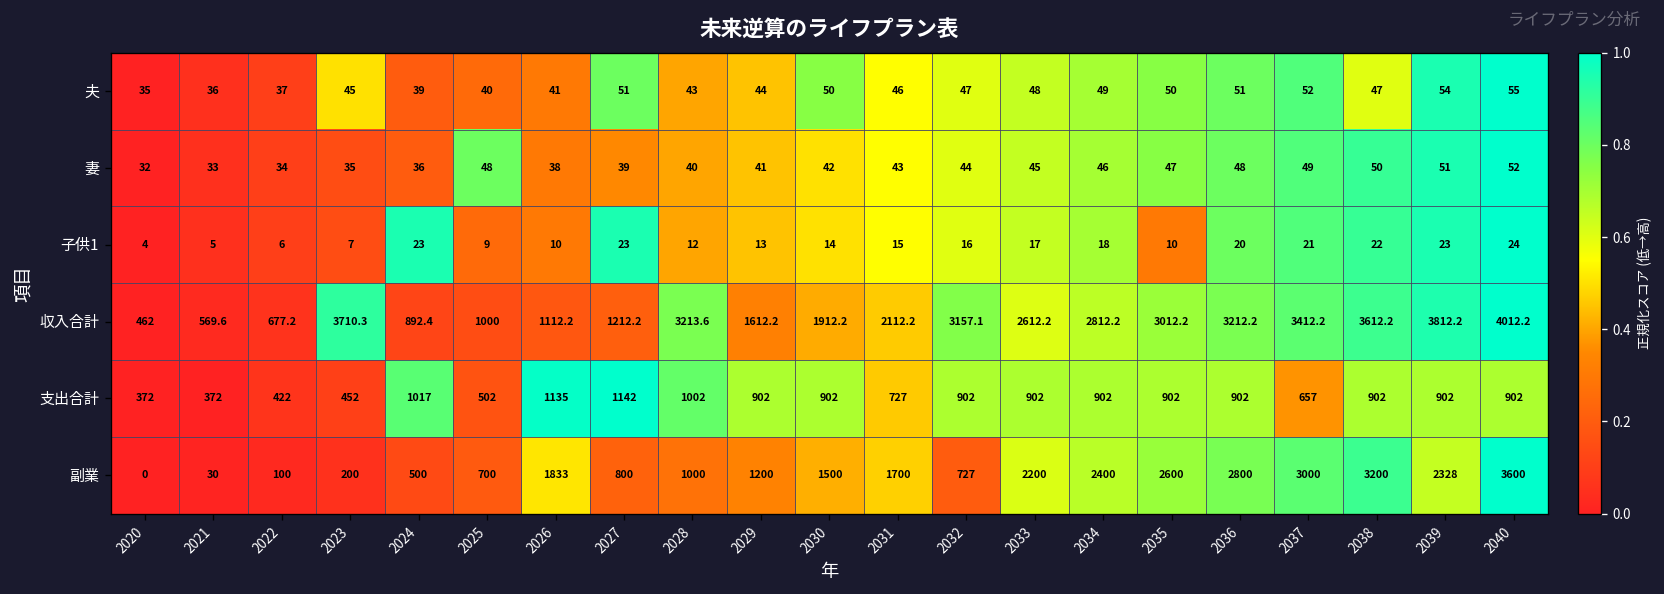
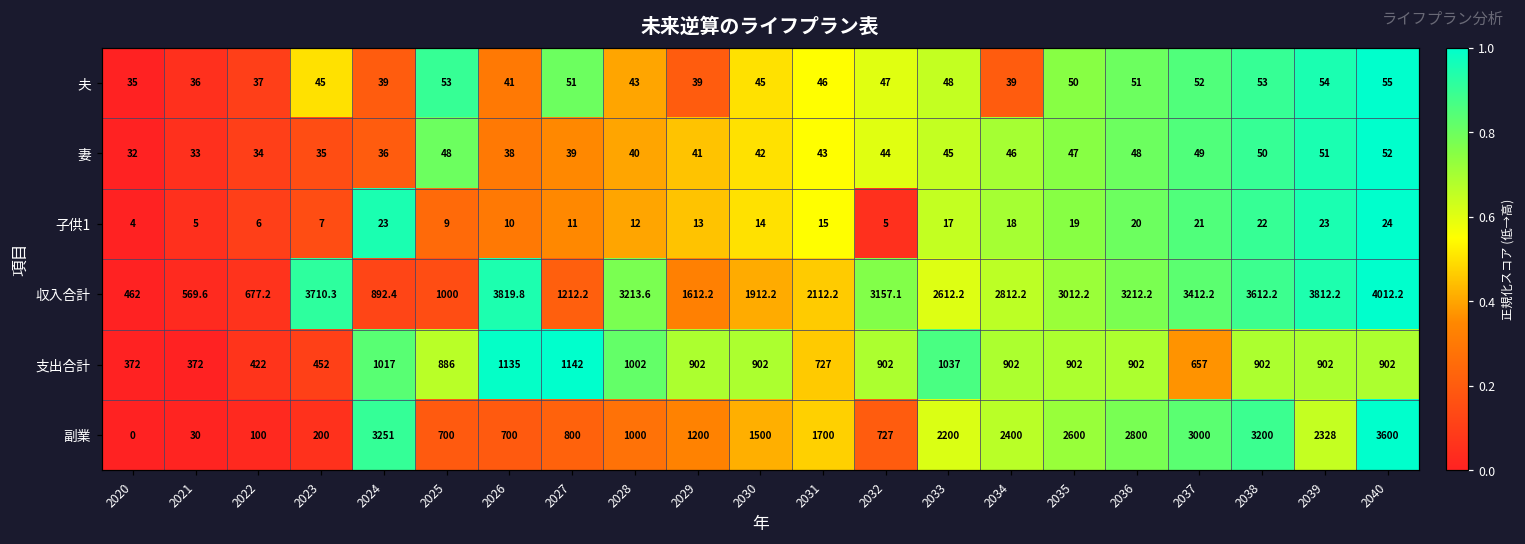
  {
    "夫": {
      "2020": 35,
      "2021": 36,
      "2022": 37,
      "2023": 45,
      "2024": 39,
-     "2025": 40,
+     "2025": 53,
      "2026": 41,
      "2027": 51,
      "2028": 43,
-     "2029": 44,
-     "2030": 50,
+     "2029": 39,
+     "2030": 45,
      "2031": 46,
      "2032": 47,
      "2033": 48,
-     "2034": 49,
+     "2034": 39,
      "2035": 50,
      "2036": 51,
      "2037": 52,
-     "2038": 47,
+     "2038": 53,
      "2039": 54,
      "2040": 55
    },
    "妻": {
      "2020": 32,
      "2021": 33,
      "2022": 34,
      "2023": 35,
      "2024": 36,
      "2025": 48,
      "2026": 38,
      "2027": 39,
      "2028": 40,
      "2029": 41,
      "2030": 42,
      "2031": 43,
      "2032": 44,
      "2033": 45,
      "2034": 46,
      "2035": 47,
      "2036": 48,
      "2037": 49,
      "2038": 50,
      "2039": 51,
      "2040": 52
    },
    "子供1": {
      "2020": 4,
      "2021": 5,
      "2022": 6,
      "2023": 7,
      "2024": 23,
      "2025": 9,
      "2026": 10,
-     "2027": 23,
+     "2027": 11,
      "2028": 12,
      "2029": 13,
      "2030": 14,
      "2031": 15,
-     "2032": 16,
+     "2032": 5,
      "2033": 17,
      "2034": 18,
-     "2035": 10,
+     "2035": 19,
      "2036": 20,
      "2037": 21,
      "2038": 22,
      "2039": 23,
      "2040": 24
    },
    "収入合計": {
      "2020": 462,
      "2021": 569.6,
      "2022": 677.2,
      "2023": 3710.3,
      "2024": 892.4,
      "2025": 1000,
-     "2026": 1112.2,
+     "2026": 3819.8,
      "2027": 1212.2,
      "2028": 3213.6,
      "2029": 1612.2,
      "2030": 1912.2,
      "2031": 2112.2,
      "2032": 3157.1,
      "2033": 2612.2,
      "2034": 2812.2,
      "2035": 3012.2,
      "2036": 3212.2,
      "2037": 3412.2,
      "2038": 3612.2,
      "2039": 3812.2,
      "2040": 4012.2
    },
    "支出合計": {
      "2020": 372,
      "2021": 372,
      "2022": 422,
      "2023": 452,
      "2024": 1017,
-     "2025": 502,
+     "2025": 886,
      "2026": 1135,
      "2027": 1142,
      "2028": 1002,
      "2029": 902,
      "2030": 902,
      "2031": 727,
      "2032": 902,
-     "2033": 902,
+     "2033": 1037,
      "2034": 902,
      "2035": 902,
      "2036": 902,
      "2037": 657,
      "2038": 902,
      "2039": 902,
      "2040": 902
    },
    "副業": {
      "2020": 0,
      "2021": 30,
      "2022": 100,
      "2023": 200,
-     "2024": 500,
+     "2024": 3251,
      "2025": 700,
-     "2026": 1833,
+     "2026": 700,
      "2027": 800,
      "2028": 1000,
      "2029": 1200,
      "2030": 1500,
      "2031": 1700,
      "2032": 727,
      "2033": 2200,
      "2034": 2400,
      "2035": 2600,
      "2036": 2800,
      "2037": 3000,
      "2038": 3200,
      "2039": 2328,
      "2040": 3600
    }
  }
